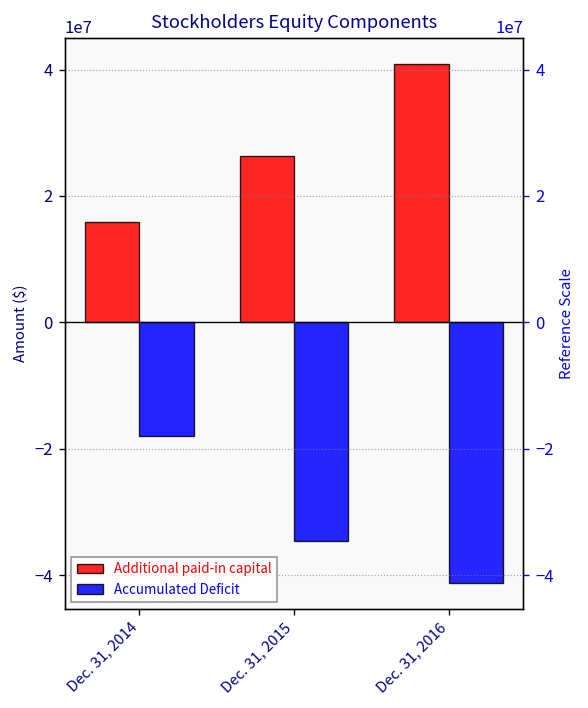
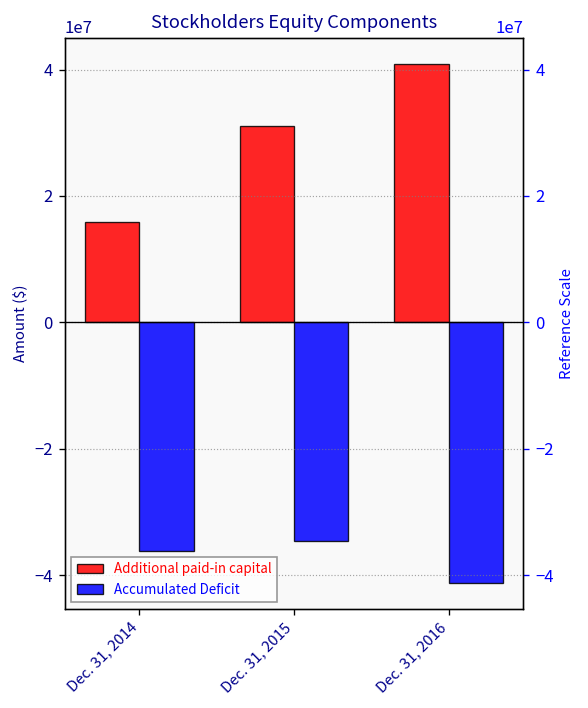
  {
    "Additional paid-in capital": {
      "Dec. 31, 2014": 16000000,
-     "Dec. 31, 2015": 26000000,
+     "Dec. 31, 2015": 31000000,
      "Dec. 31, 2016": 41000000
    },
    "Accumulated Deficit": {
-     "Dec. 31, 2014": -18000000,
+     "Dec. 31, 2014": -36000000,
      "Dec. 31, 2015": -35000000,
      "Dec. 31, 2016": -41000000
    }
  }
